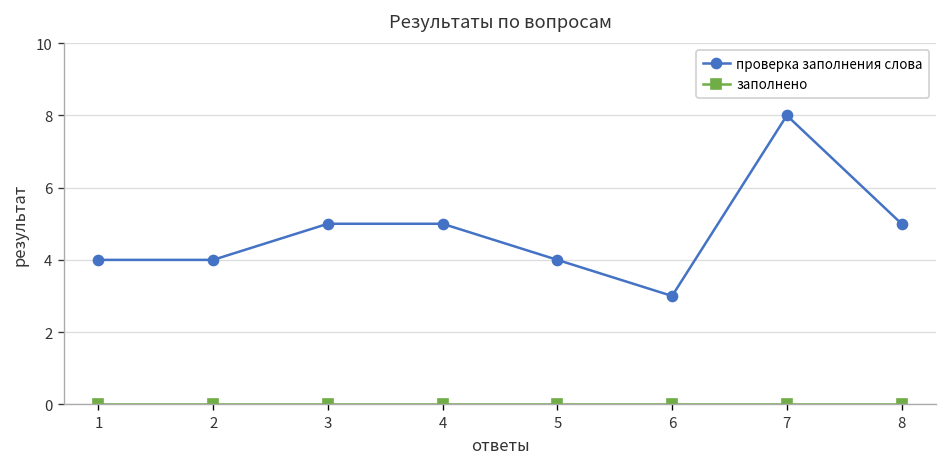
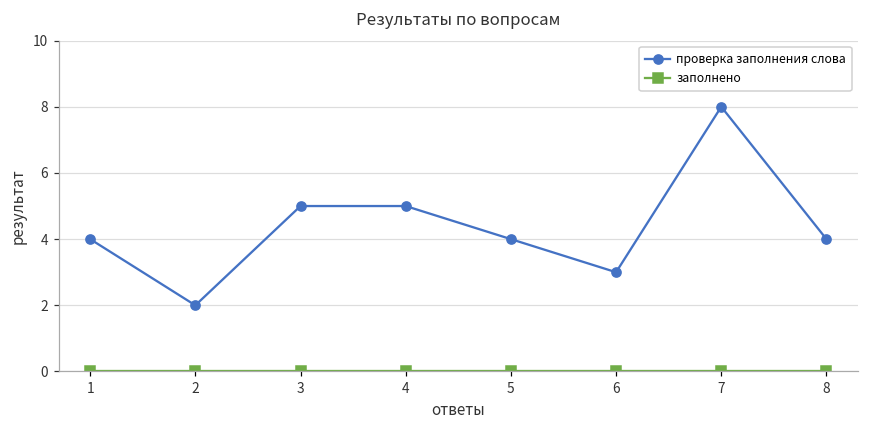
  {
    "проверка заполнения слова": {
      "1": 4,
-     "2": 4,
+     "2": 2,
      "3": 5,
      "4": 5,
      "5": 4,
      "6": 3,
      "7": 8,
-     "8": 5
+     "8": 4
    },
    "заполнено": {
      "1": 0,
      "2": 0,
      "3": 0,
      "4": 0,
      "5": 0,
      "6": 0,
      "7": 0,
      "8": 0
    }
  }
